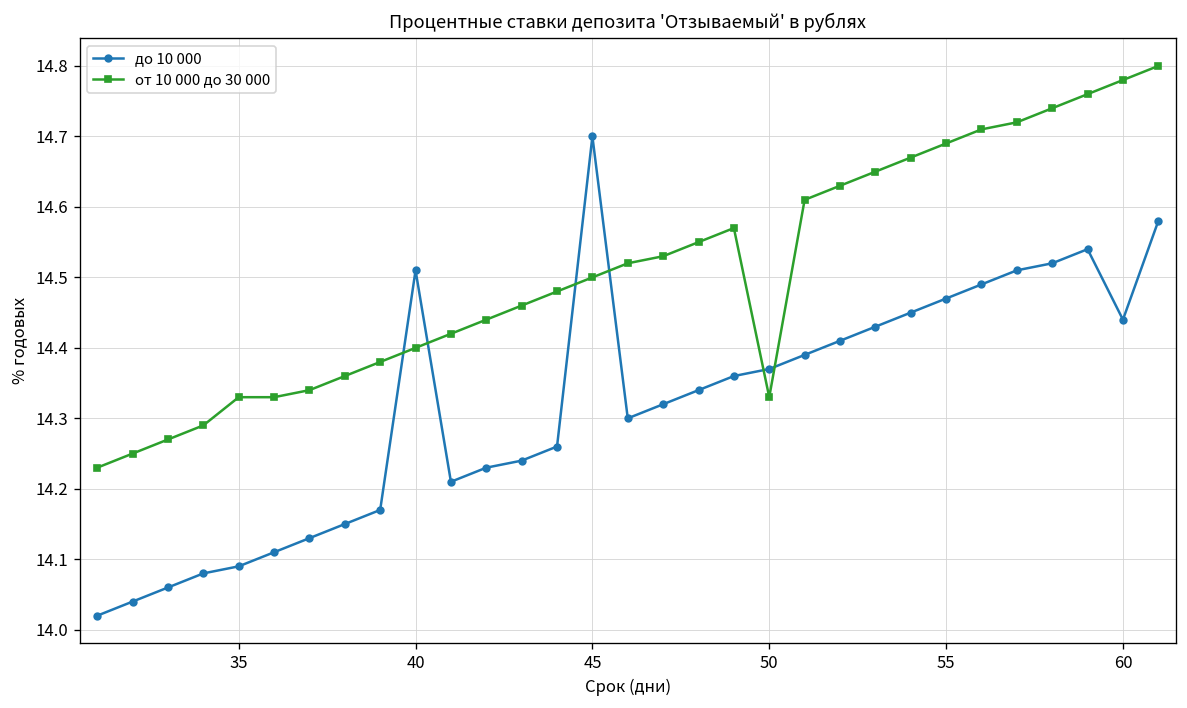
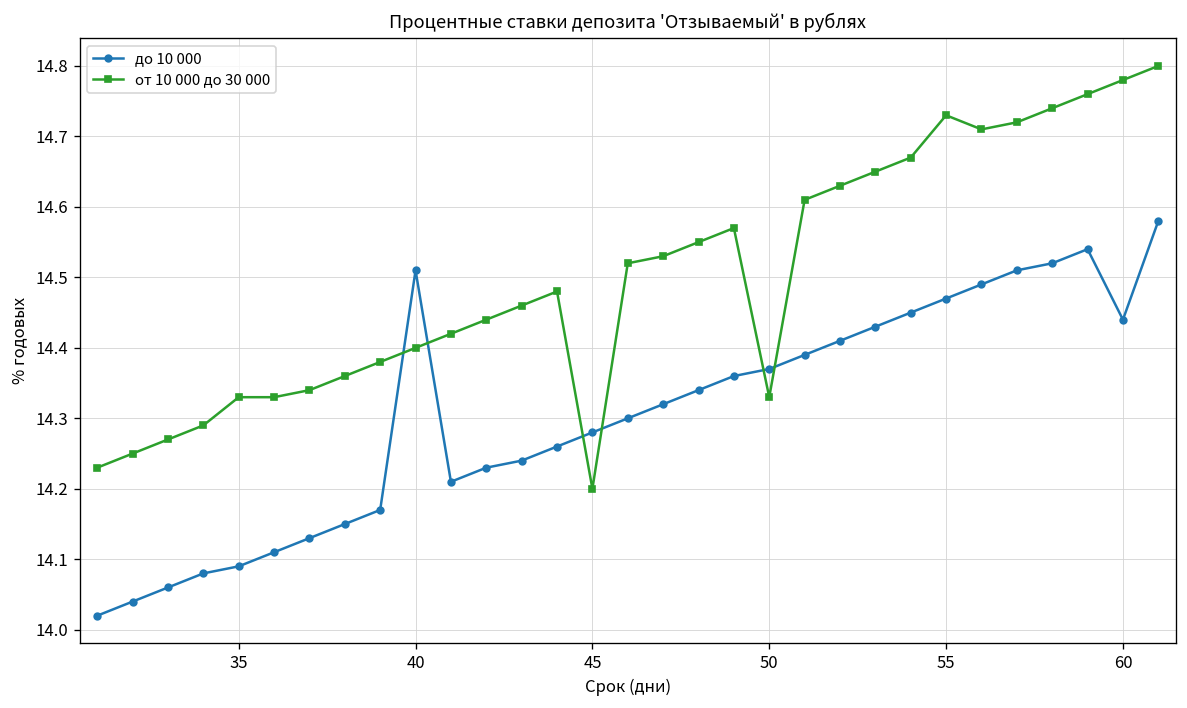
  {
    "до 10 000": {
      "35": 14.09,
      "40": 14.51,
-     "45": 14.70,
+     "45": 14.28,
      "50": 14.37,
      "55": 14.47,
      "60": 14.44
    },
    "от 10 000 до 30 000": {
      "35": 14.33,
      "40": 14.40,
-     "45": 14.5,
+     "45": 14.2,
      "50": 14.33,
-     "55": 14.69,
+     "55": 14.73,
      "60": 14.78
    }
  }
